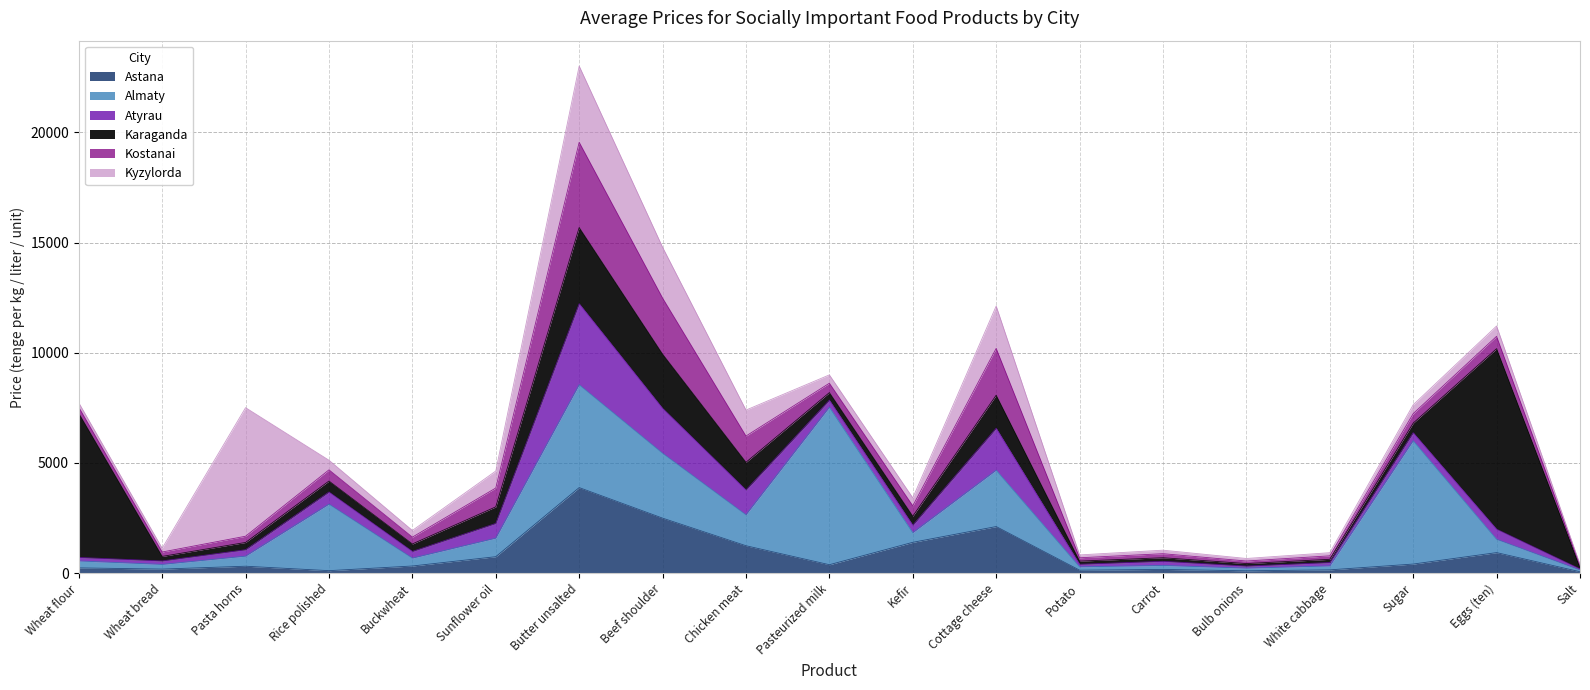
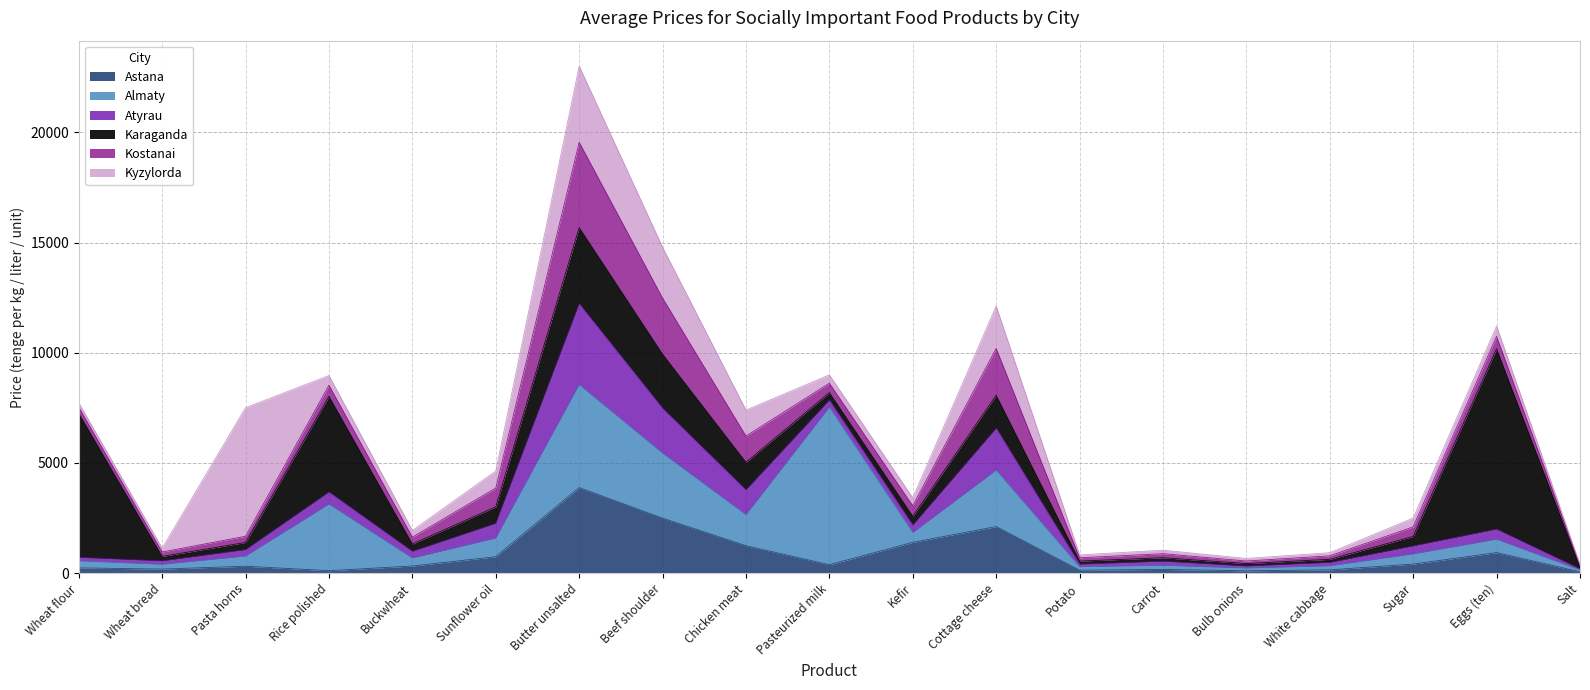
  {
    "Astana": {
      "Wheat flour": 200,
      "Wheat bread": 200,
      "Pasta horns": 300,
      "Rice polished": 100,
      "Buckwheat": 300,
      "Sunflower oil": 700,
      "Butter unsalted": 3900,
      "Beef shoulder": 2500,
      "Chicken meat": 1200,
      "Pasteurized milk": 400,
      "Kefir": 1400,
      "Cottage cheese": 2100,
      "Potato": 100,
      "Carrot": 200,
      "Bulb onions": 100,
      "White cabbage": 200,
      "Sugar": 400,
      "Eggs (ten)": 900
    },
    "Almaty": {
      "Wheat flour": 300,
      "Wheat bread": 200,
      "Pasta horns": 500,
      "Rice polished": 3000,
      "Buckwheat": 400,
      "Sunflower oil": 800,
      "Butter unsalted": 4700,
      "Beef shoulder": 2900,
      "Chicken meat": 1400,
      "Pasteurized milk": 7100,
      "Kefir": 400,
      "Cottage cheese": 2600,
      "Carrot": 200,
      "White cabbage": 200,
-     "Sugar": 5600,
+     "Sugar": 500,
      "Eggs (ten)": 600
    },
    "Karaganda": {
      "Wheat flour": 6500,
      "Wheat bread": 200,
      "Pasta horns": 300,
-     "Rice polished": 500,
+     "Rice polished": 4300,
      "Buckwheat": 300,
      "Sunflower oil": 800,
      "Butter unsalted": 3500,
      "Beef shoulder": 2500,
      "Chicken meat": 1300,
      "Pasteurized milk": 300,
      "Kefir": 400,
      "Cottage cheese": 1500,
      "Potato": 100,
      "Carrot": 200,
      "White cabbage": 100,
      "Sugar": 400,
      "Eggs (ten)": 8200
    },
    "Kyzylorda": {
      "Wheat flour": 200,
      "Wheat bread": 200,
      "Pasta horns": 5800,
      "Rice polished": 400,
      "Buckwheat": 300,
      "Sunflower oil": 800,
      "Butter unsalted": 3500,
      "Beef shoulder": 2300,
      "Chicken meat": 1200,
      "Pasteurized milk": 400,
      "Kefir": 400,
      "Cottage cheese": 1900,
      "Potato": 100,
      "Carrot": 200,
      "White cabbage": 100,
      "Sugar": 400,
      "Eggs (ten)": 500
    }
  }
